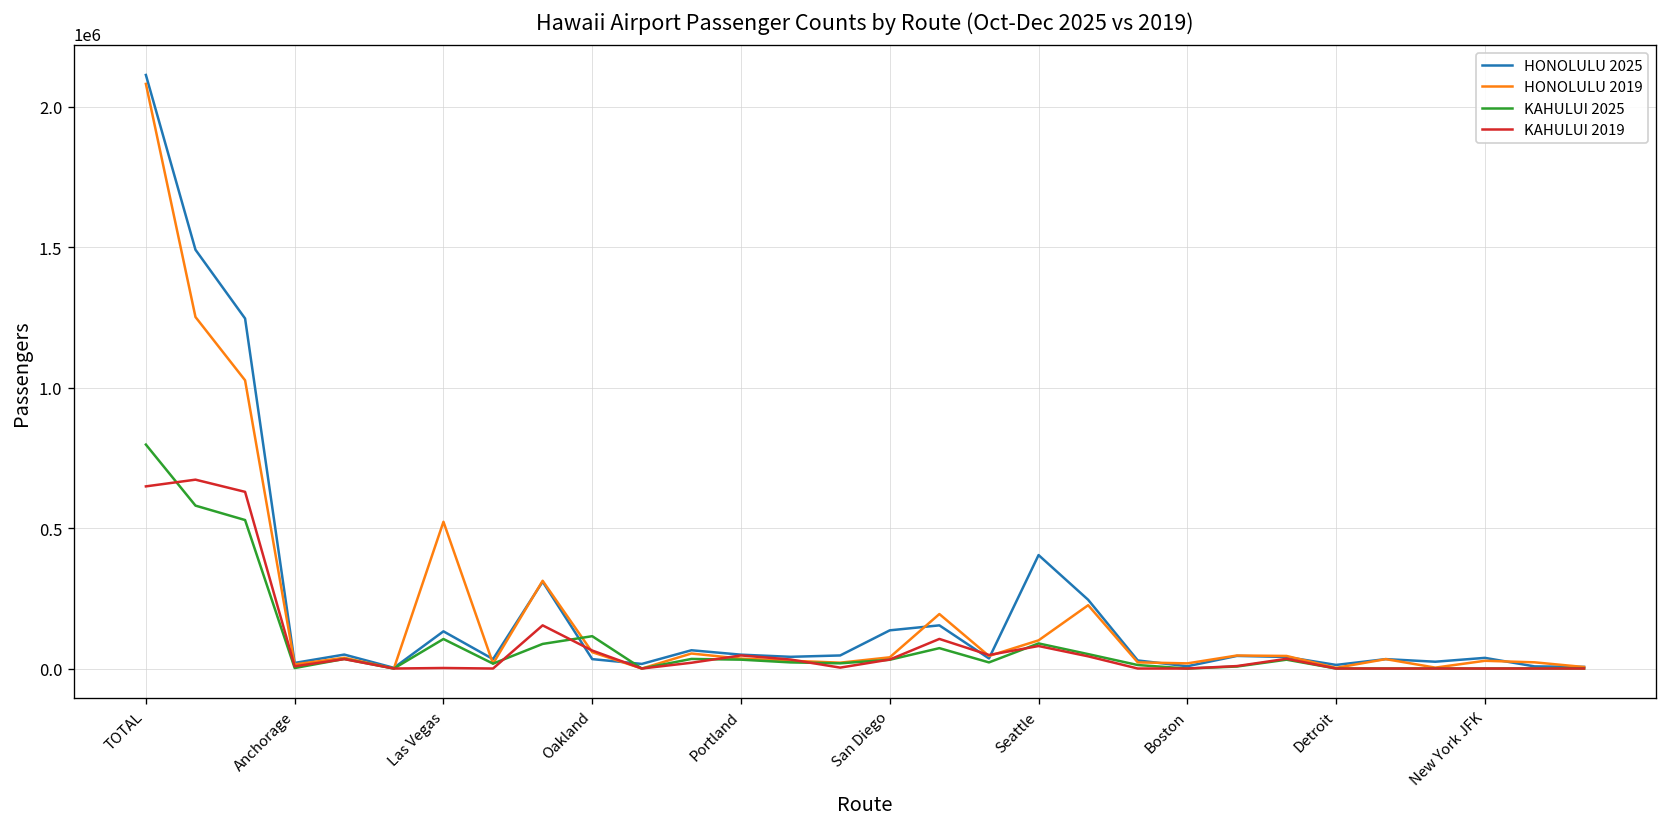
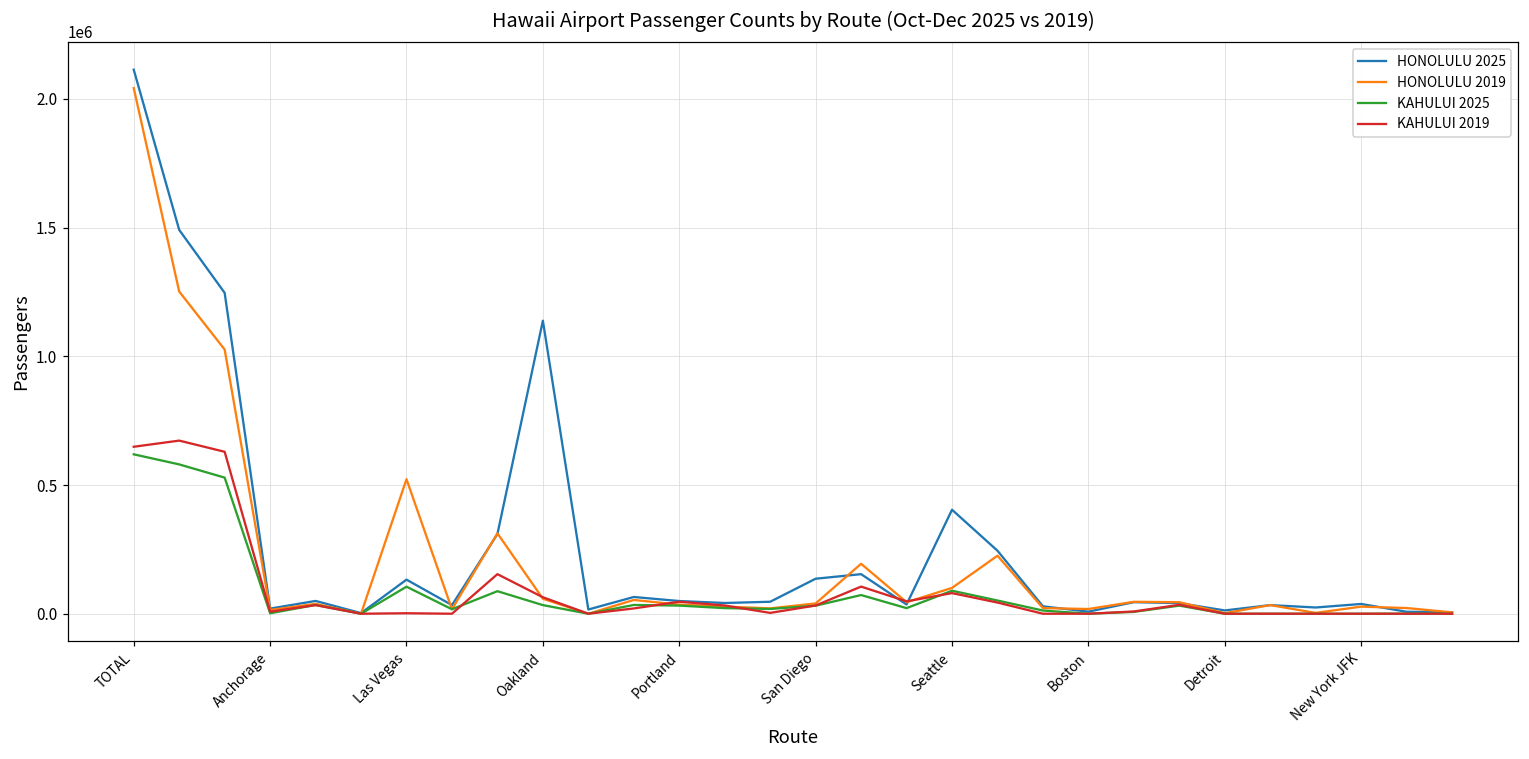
  {
    "HONOLULU 2025": {
      "TOTAL": 2110000,
      "Las Vegas": 130000,
-     "Oakland": 30000,
+     "Oakland": 1140000,
      "San Diego": 140000,
      "Seattle": 400000
    },
    "HONOLULU 2019": {
-     "TOTAL": 2080000,
+     "TOTAL": 2040000,
      "Las Vegas": 520000
    },
    "KAHULUI 2025": {
-     "TOTAL": 800000,
+     "TOTAL": 620000,
      "Las Vegas": 110000,
-     "Oakland": 120000
+     "Oakland": 30000
    },
    "KAHULUI 2019": {
      "TOTAL": 650000,
      "Las Vegas": 0
    }
  }
